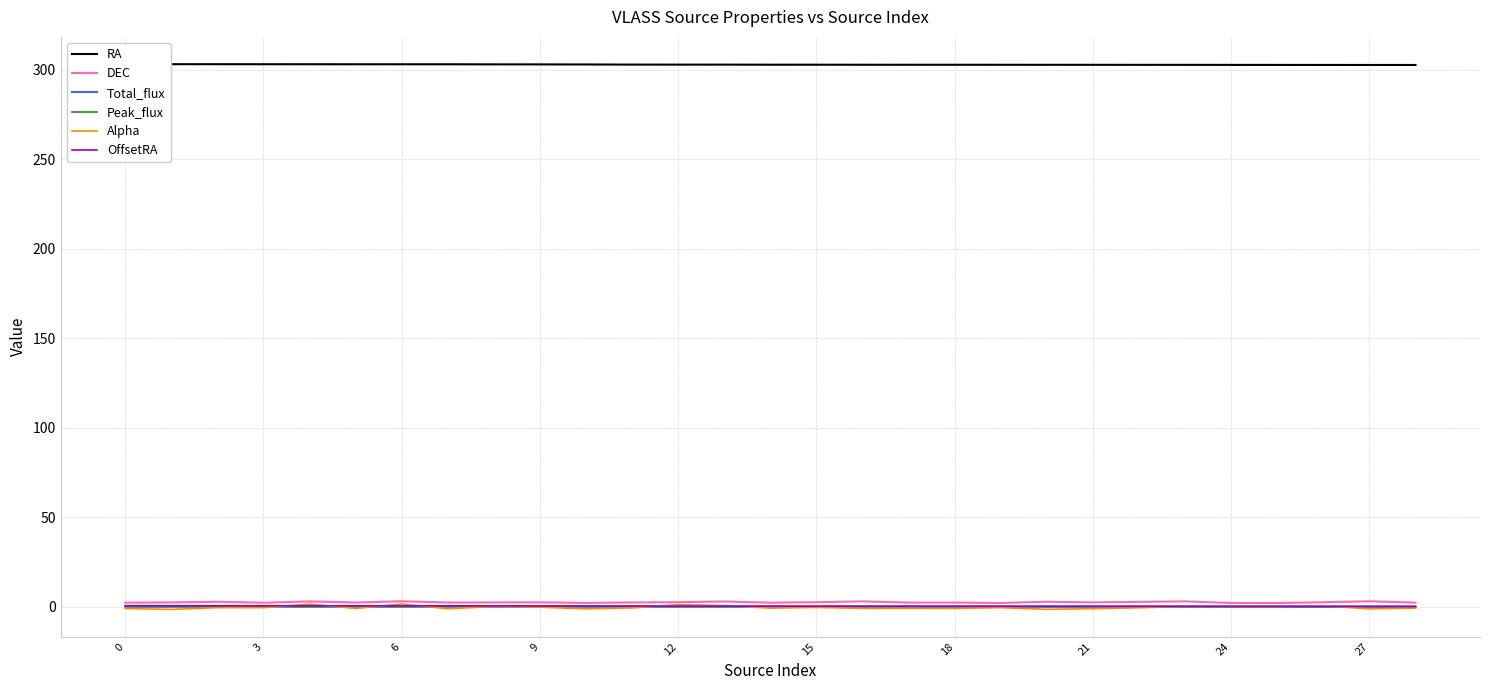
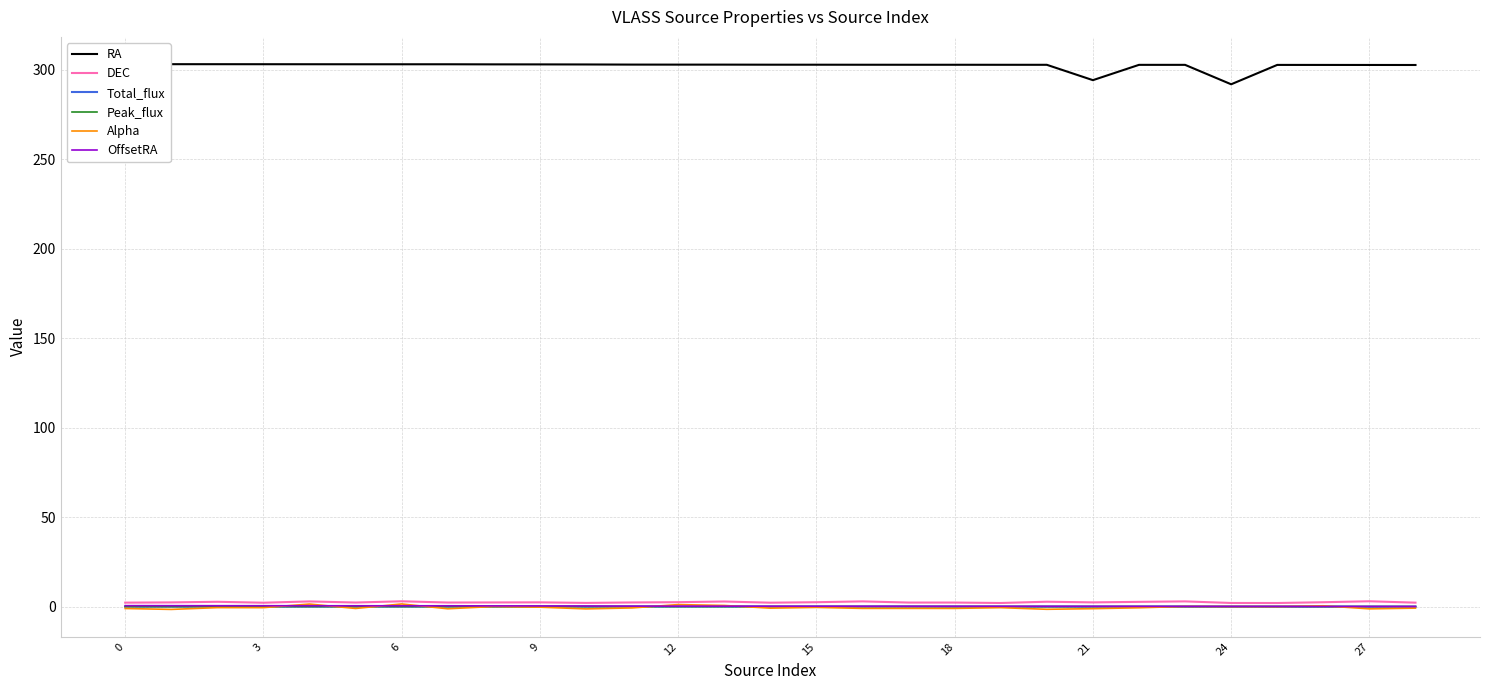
  {
    "RA": {
      "3": 303,
      "6": 303,
      "9": 303,
      "12": 303,
      "15": 303,
      "18": 303,
-     "21": 303,
-     "24": 303,
+     "21": 294,
+     "24": 292,
      "27": 303
    },
    "DEC": {
      "0": 2,
      "3": 2,
      "6": 3,
      "9": 2,
      "15": 2,
      "18": 2,
      "21": 2,
      "24": 2,
      "27": 3
    }
  }
